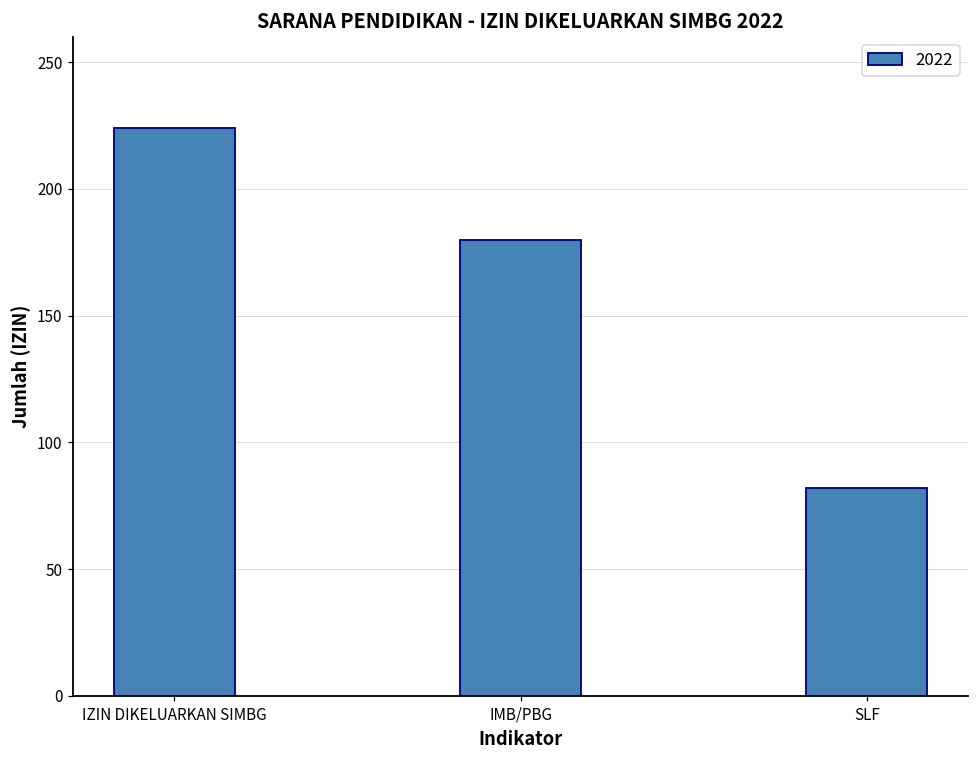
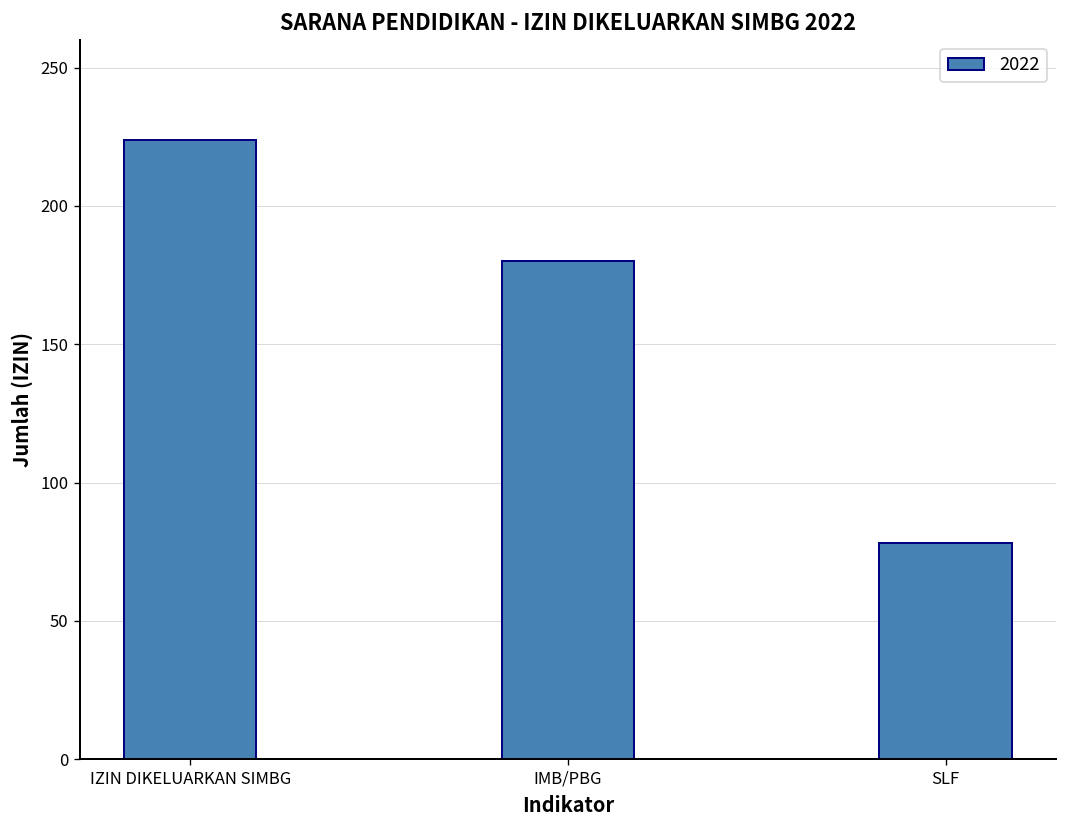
  {
    "IZIN DIKELUARKAN SIMBG": 224,
    "IMB/PBG": 180,
-   "SLF": 82
+   "SLF": 78
  }
